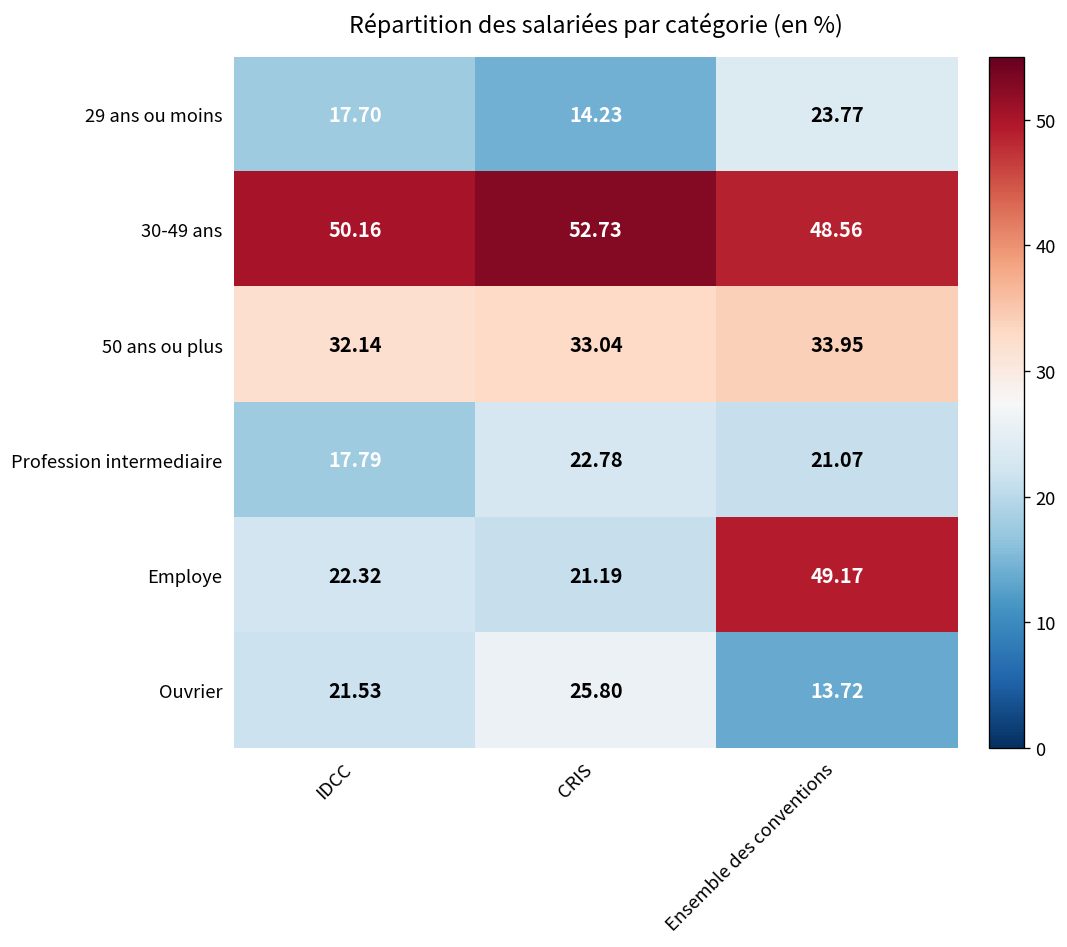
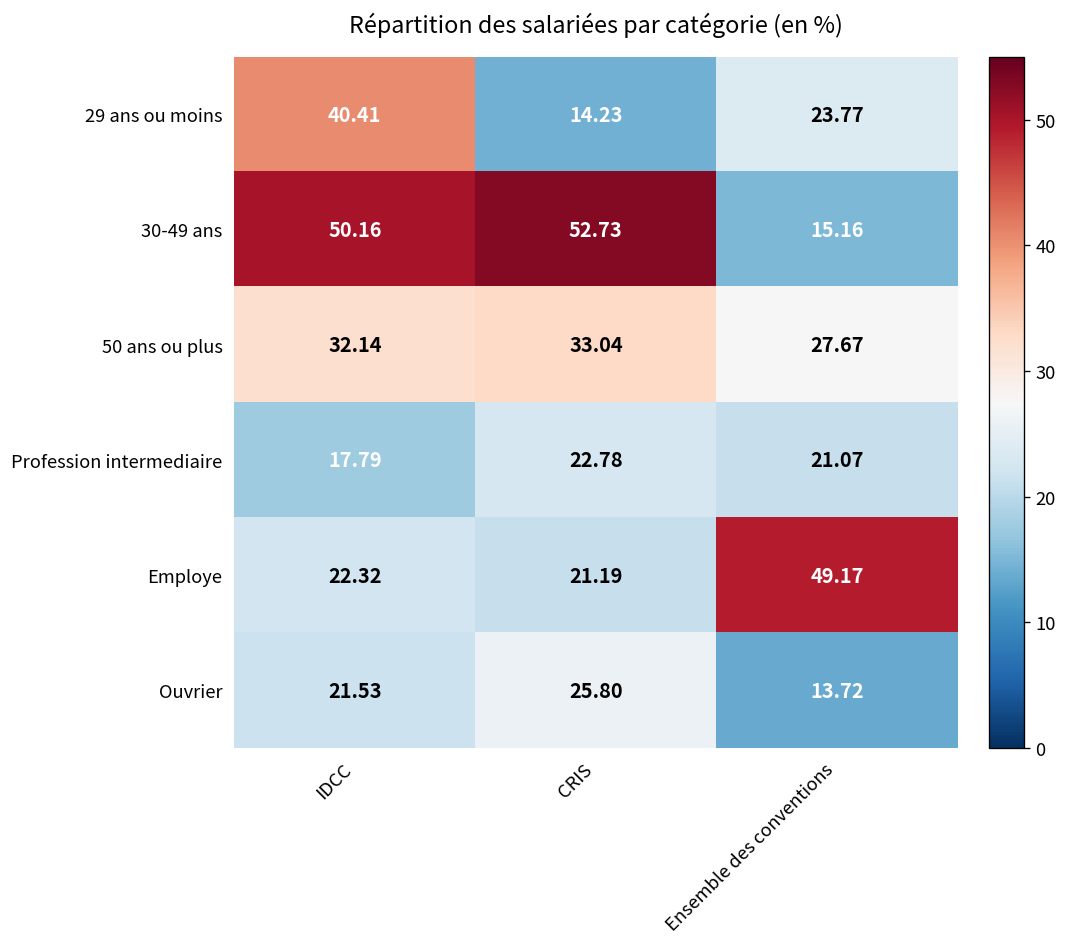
  {
    "29 ans ou moins": {
-     "IDCC": 17.70,
+     "IDCC": 40.41,
      "CRIS": 14.23,
      "Ensemble des conventions": 23.77
    },
    "30-49 ans": {
      "IDCC": 50.16,
      "CRIS": 52.73,
-     "Ensemble des conventions": 48.56
+     "Ensemble des conventions": 15.16
    },
    "50 ans ou plus": {
      "IDCC": 32.14,
      "CRIS": 33.04,
-     "Ensemble des conventions": 33.95
+     "Ensemble des conventions": 27.67
    },
    "Profession intermediaire": {
      "IDCC": 17.79,
      "CRIS": 22.78,
      "Ensemble des conventions": 21.07
    },
    "Employe": {
      "IDCC": 22.32,
      "CRIS": 21.19,
      "Ensemble des conventions": 49.17
    },
    "Ouvrier": {
      "IDCC": 21.53,
      "CRIS": 25.80,
      "Ensemble des conventions": 13.72
    }
  }
